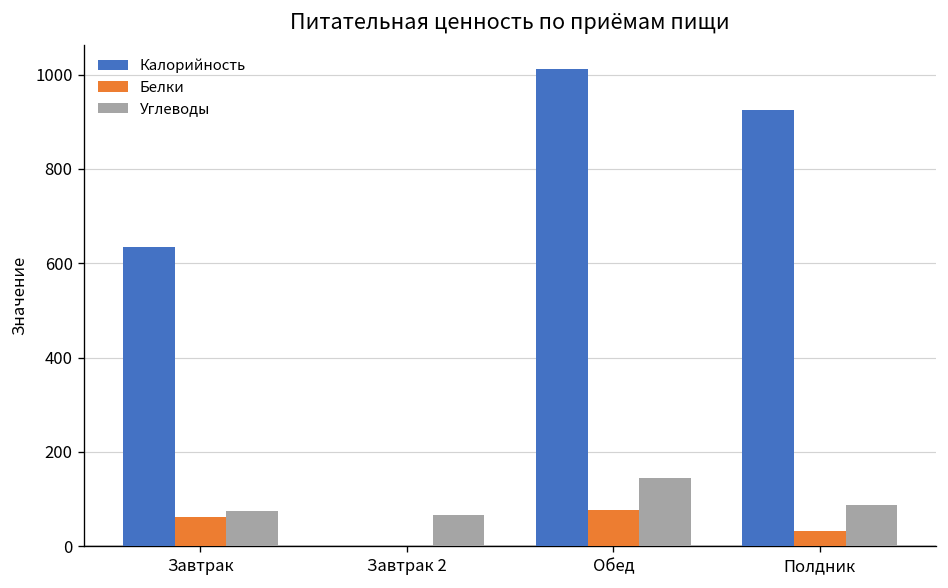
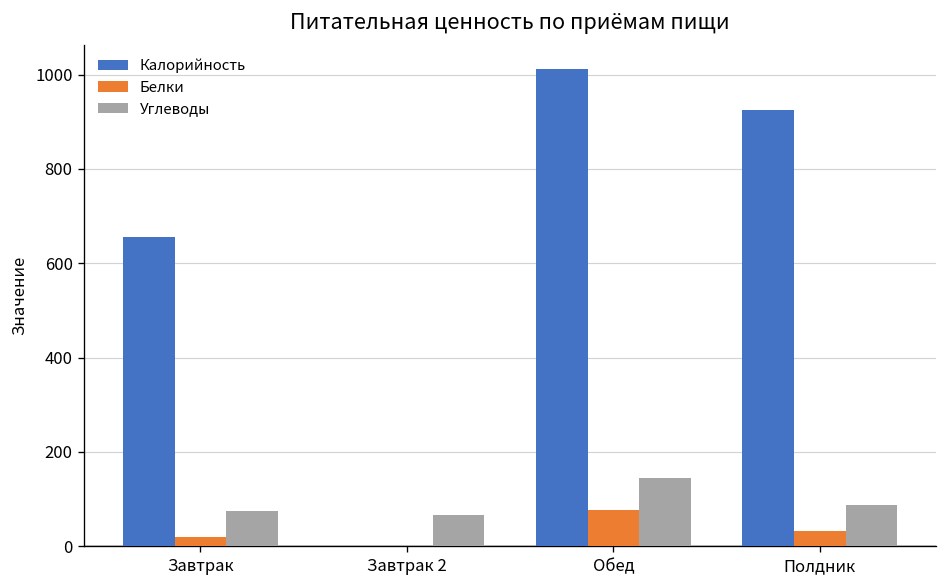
  {
    "Калорийность": {
-     "Завтрак": 640,
+     "Завтрак": 660,
      "Обед": 1010,
      "Полдник": 920
    },
    "Белки": {
-     "Завтрак": 60,
+     "Завтрак": 20,
      "Обед": 80,
      "Полдник": 30
    },
    "Углеводы": {
      "Завтрак": 80,
      "Завтрак 2": 70,
      "Обед": 140,
      "Полдник": 90
    }
  }
